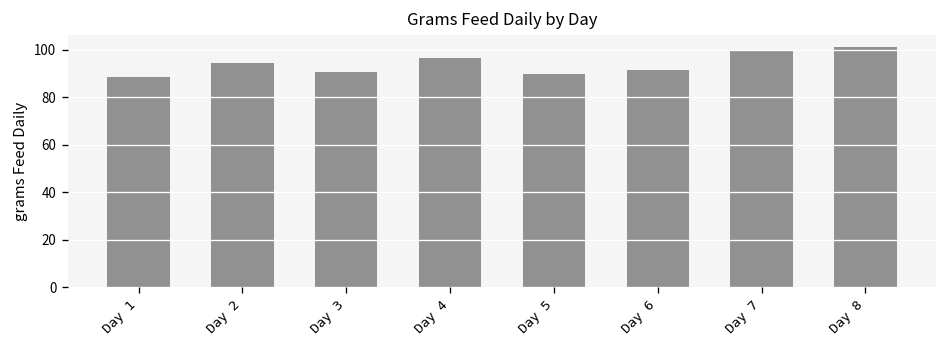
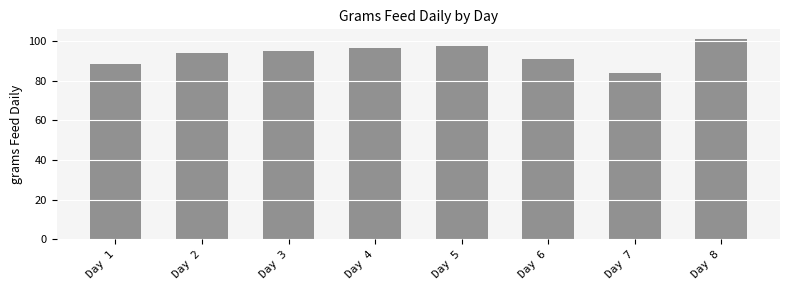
  {
    "Day 1": 88,
    "Day 2": 94,
-   "Day 3": 90,
+   "Day 3": 95,
    "Day 4": 96,
-   "Day 5": 90,
+   "Day 5": 98,
    "Day 6": 91,
-   "Day 7": 100,
+   "Day 7": 84,
    "Day 8": 101
  }
